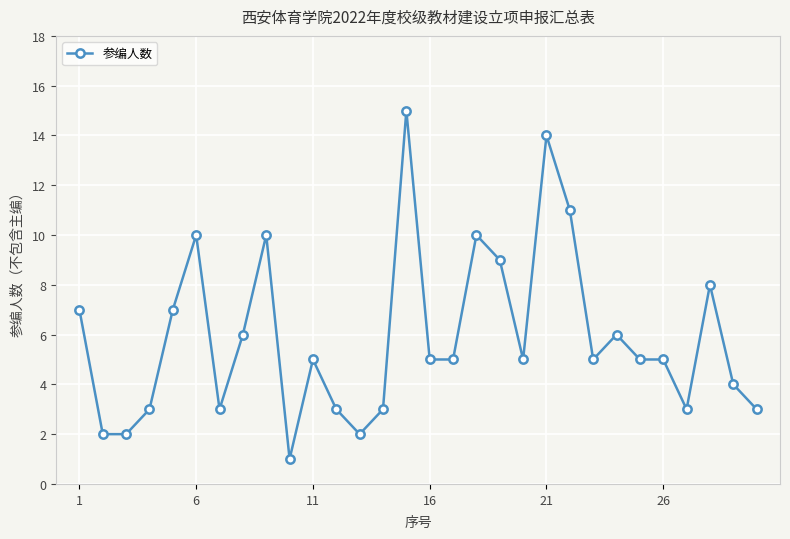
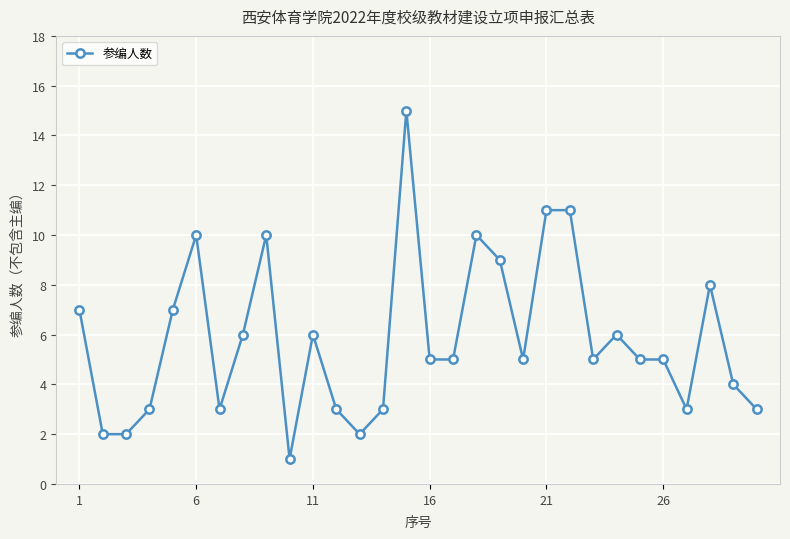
  {
    "1": 7,
    "6": 10,
-   "11": 5,
+   "11": 6,
    "16": 5,
-   "21": 14,
+   "21": 11,
    "26": 5
  }
